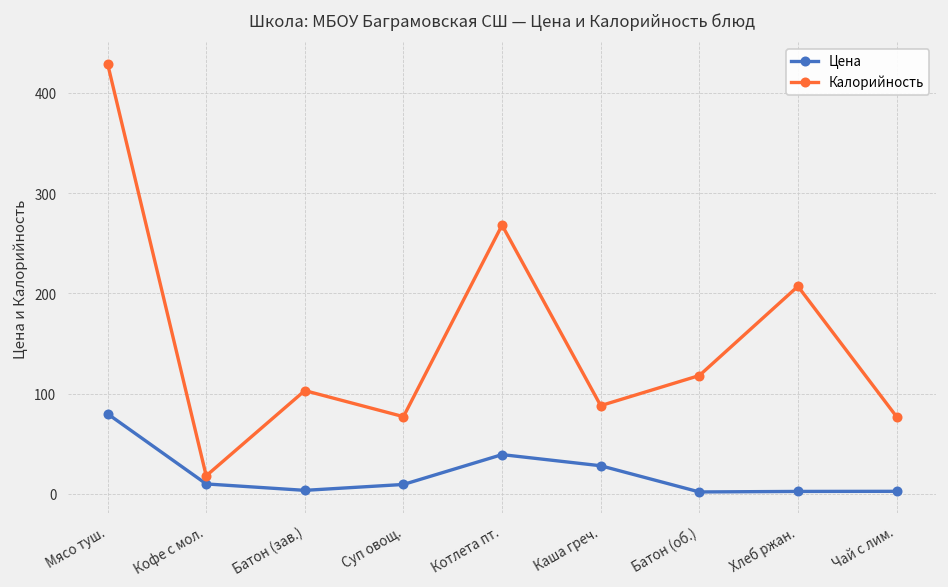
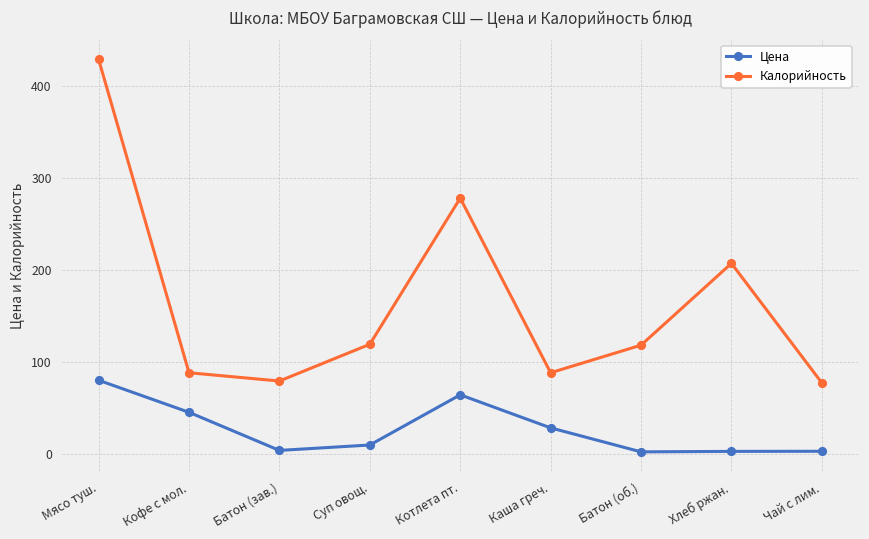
  {
    "Цена": {
      "Мясо туш.": 80,
-     "Кофе с мол.": 10,
+     "Кофе с мол.": 40,
      "Батон (зав.)": 0,
      "Суп овощ.": 10,
-     "Котлета пт.": 40,
+     "Котлета пт.": 60,
      "Каша греч.": 30,
      "Батон (об.)": 0,
      "Хлеб ржан.": 0,
      "Чай с лим.": 0
    },
    "Калорийность": {
      "Мясо туш.": 430,
-     "Кофе с мол.": 20,
-     "Батон (зав.)": 100,
-     "Суп овощ.": 80,
-     "Котлета пт.": 270,
+     "Кофе с мол.": 90,
+     "Батон (зав.)": 80,
+     "Суп овощ.": 120,
+     "Котлета пт.": 280,
      "Каша греч.": 90,
      "Батон (об.)": 120,
      "Хлеб ржан.": 210,
      "Чай с лим.": 80
    }
  }
